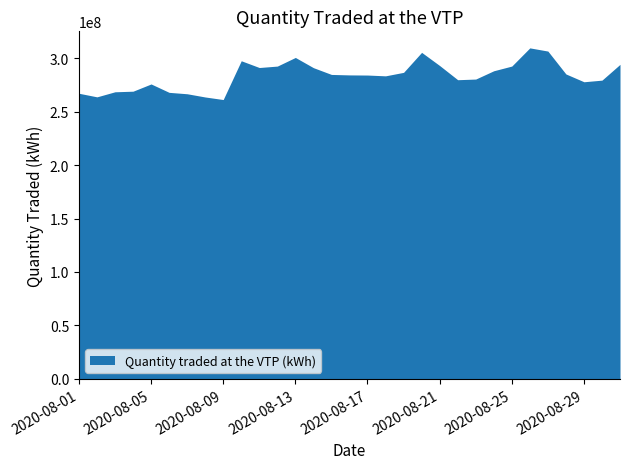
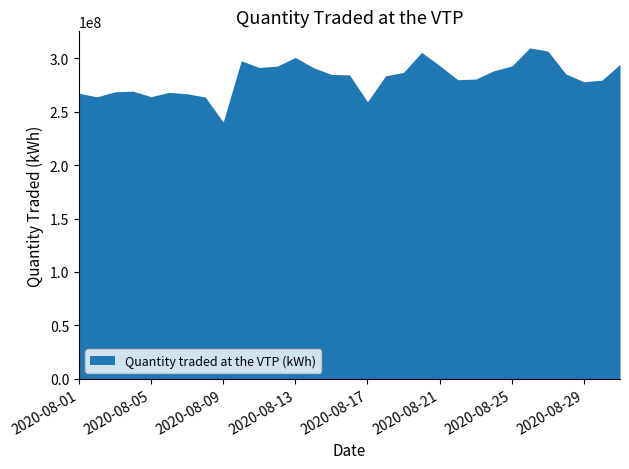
  {
    "2020-08-01": 267000000,
-   "2020-08-05": 276000000,
-   "2020-08-09": 261000000,
+   "2020-08-05": 264000000,
+   "2020-08-09": 240000000,
    "2020-08-13": 301000000,
-   "2020-08-17": 284000000,
+   "2020-08-17": 259000000,
    "2020-08-21": 293000000,
    "2020-08-25": 293000000,
    "2020-08-29": 278000000
  }
